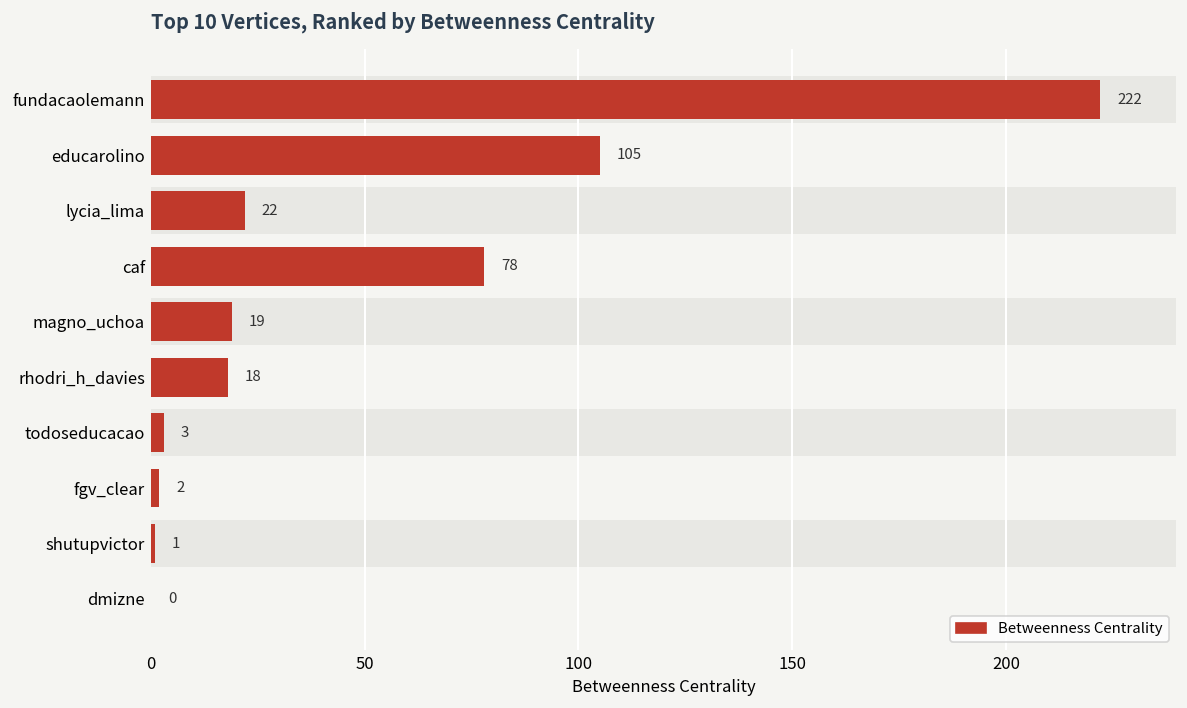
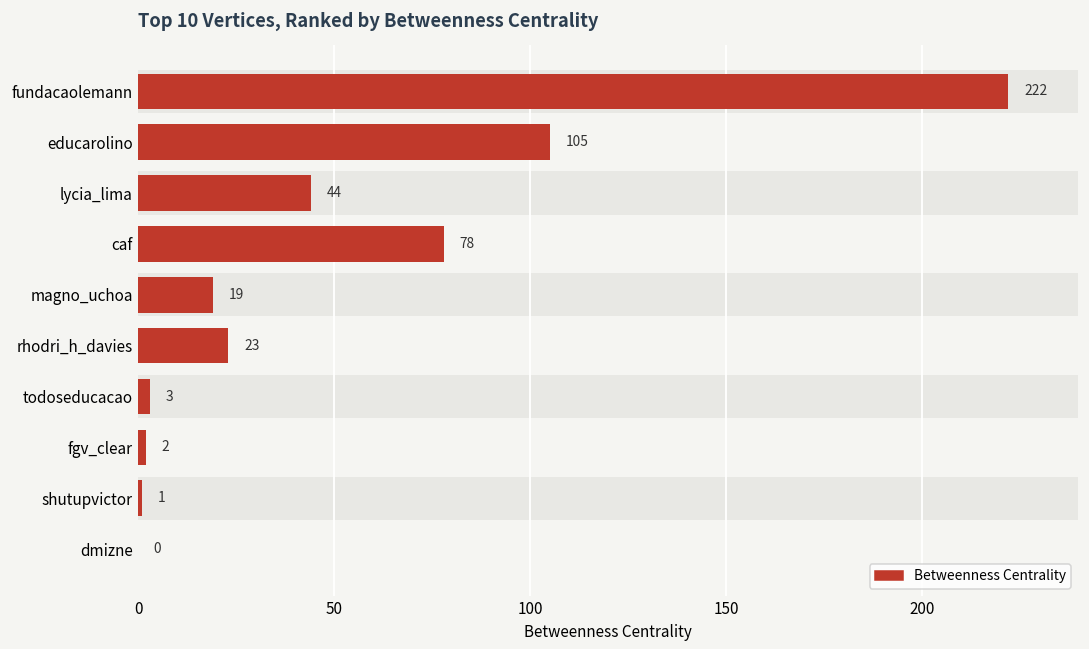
  {
    "Betweenness Centrality": {
-     "lycia_lima": 22,
-     "rhodri_h_davies": 18,
+     "lycia_lima": 44,
+     "rhodri_h_davies": 23,
      "dmizne": 0
    }
  }
